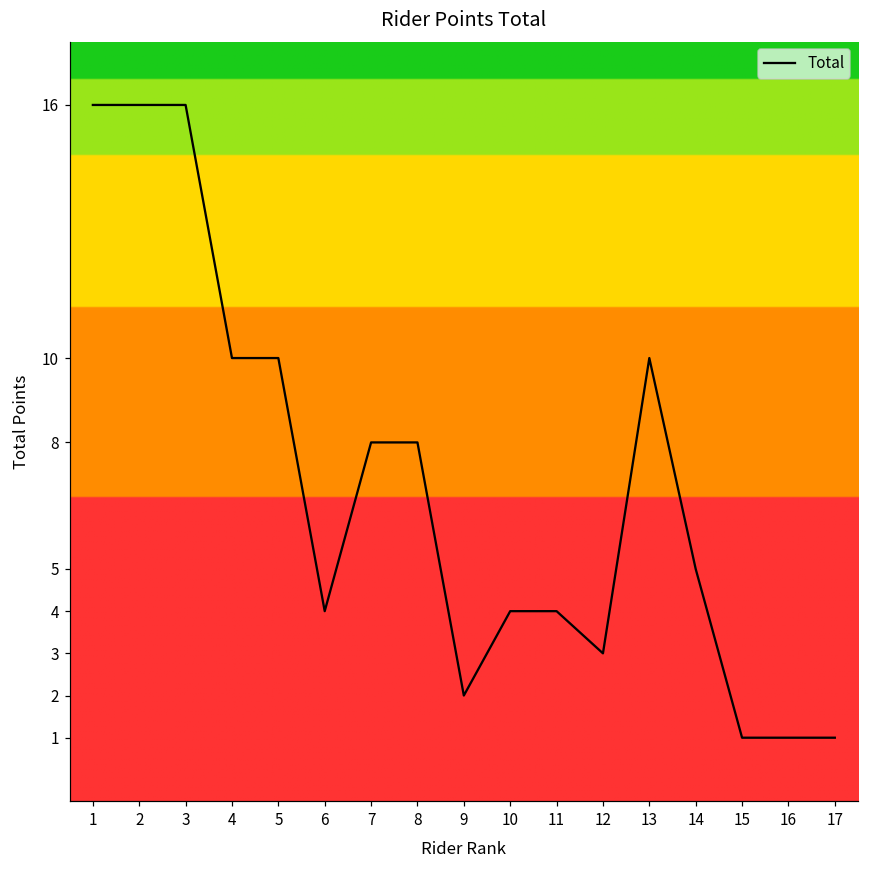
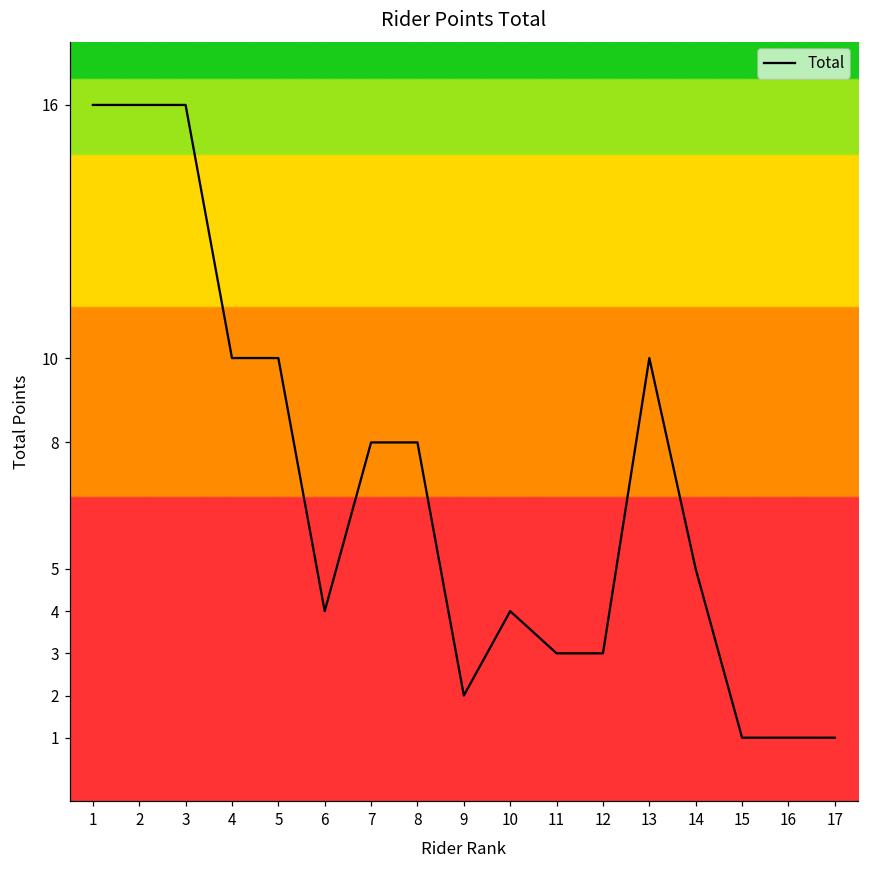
  {
    "1": 16,
    "2": 16,
    "3": 16,
    "4": 10,
    "5": 10,
    "6": 4,
    "7": 8,
    "8": 8,
    "9": 2,
    "10": 4,
-   "11": 4,
+   "11": 3,
    "12": 3,
    "13": 10,
    "14": 5,
    "15": 1,
    "16": 1,
    "17": 1
  }
